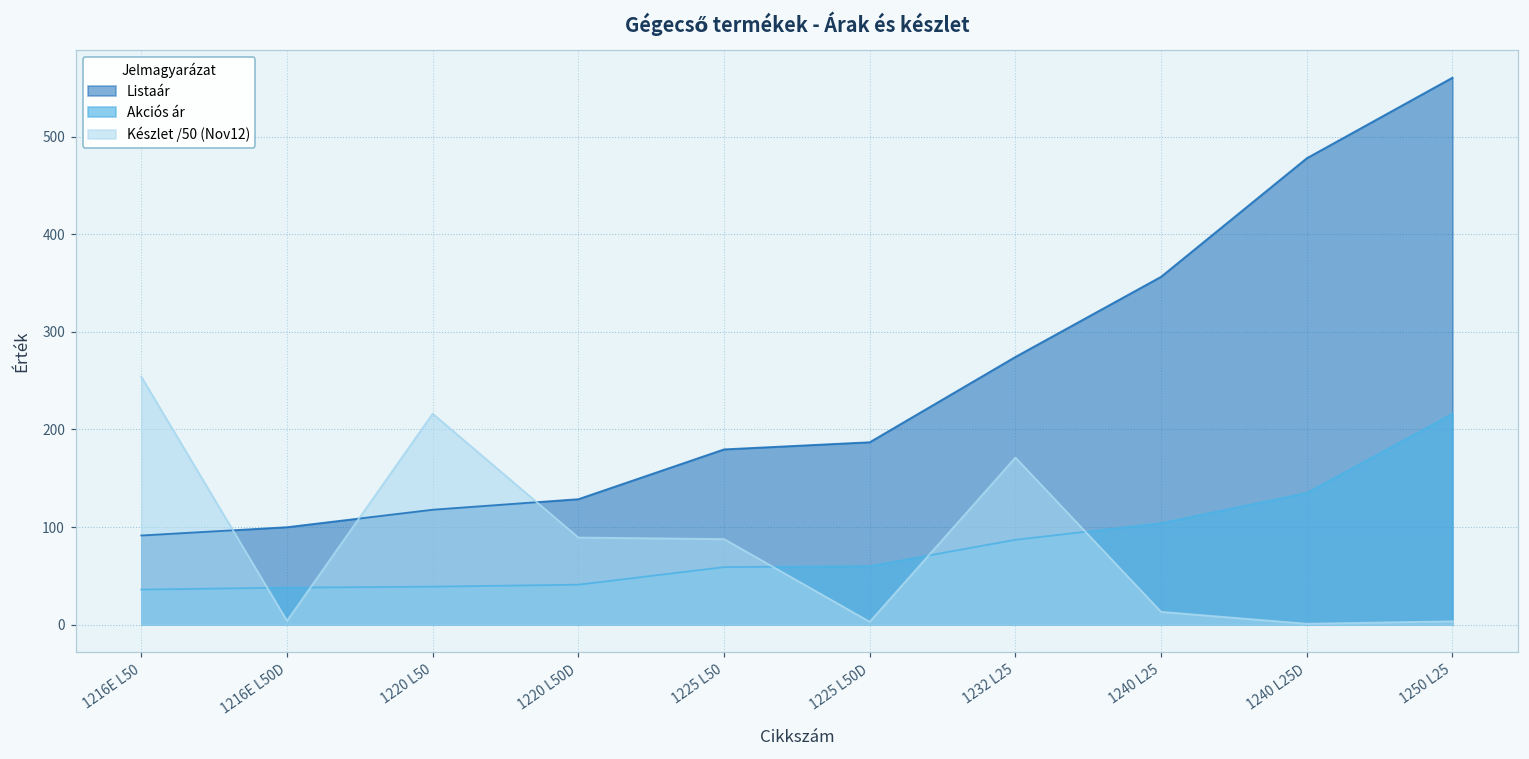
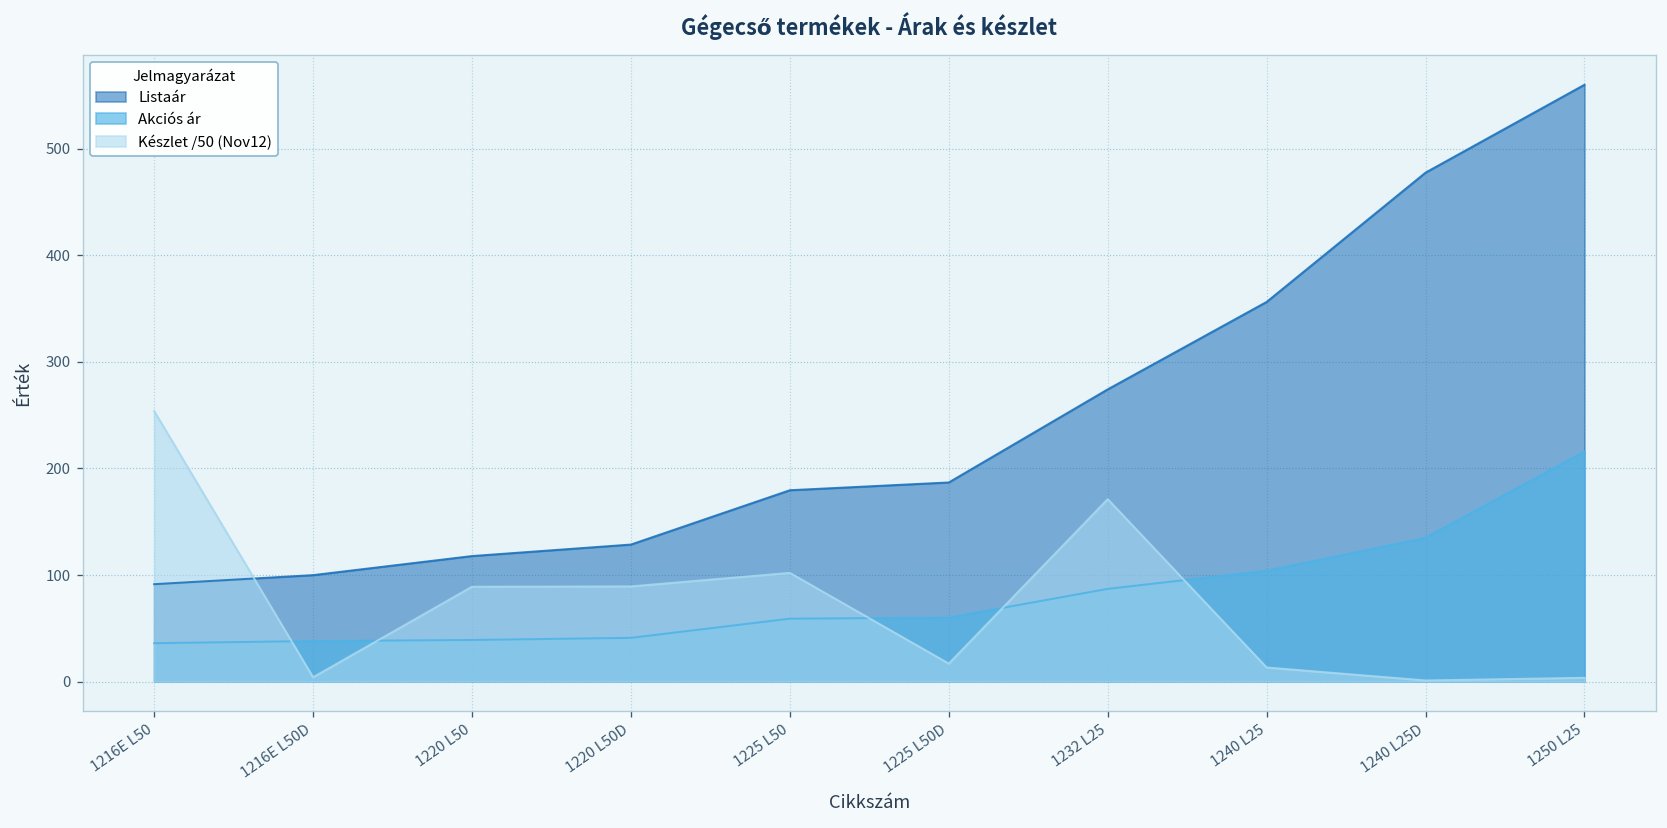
  {
    "Készlet /50 (Nov12)": {
      "1216E L50": 250,
      "1216E L50D": 0,
-     "1220 L50": 220,
+     "1220 L50": 90,
      "1220 L50D": 90,
-     "1225 L50": 90,
-     "1225 L50D": 0,
+     "1225 L50": 100,
+     "1225 L50D": 20,
      "1232 L25": 170,
      "1240 L25": 10,
      "1240 L25D": 0,
      "1250 L25": 0
    }
  }
